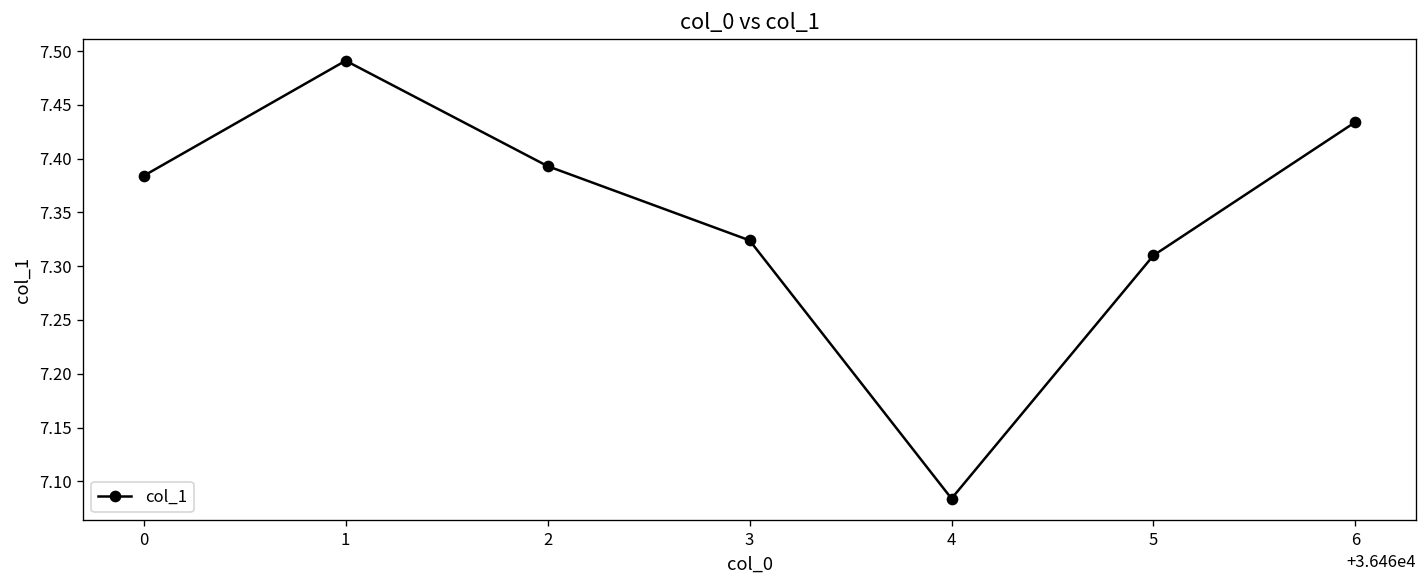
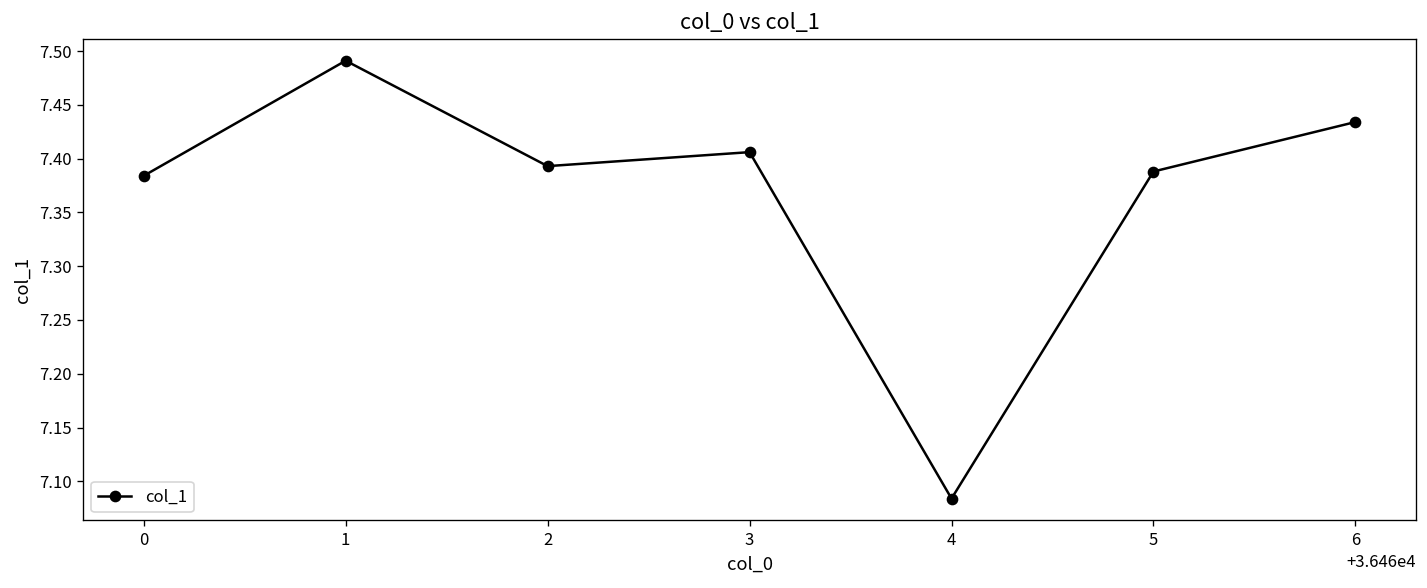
  {
    "0": 7.38,
    "1": 7.49,
    "2": 7.39,
-   "3": 7.32,
+   "3": 7.41,
    "4": 7.08,
-   "5": 7.31,
+   "5": 7.39,
    "6": 7.43
  }
